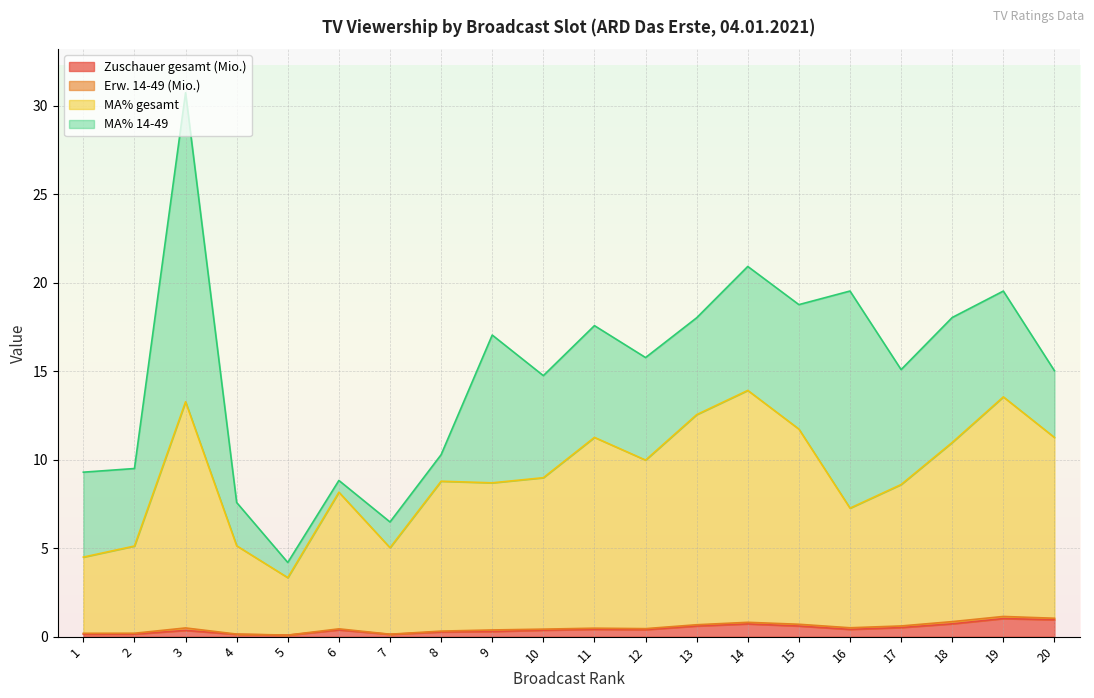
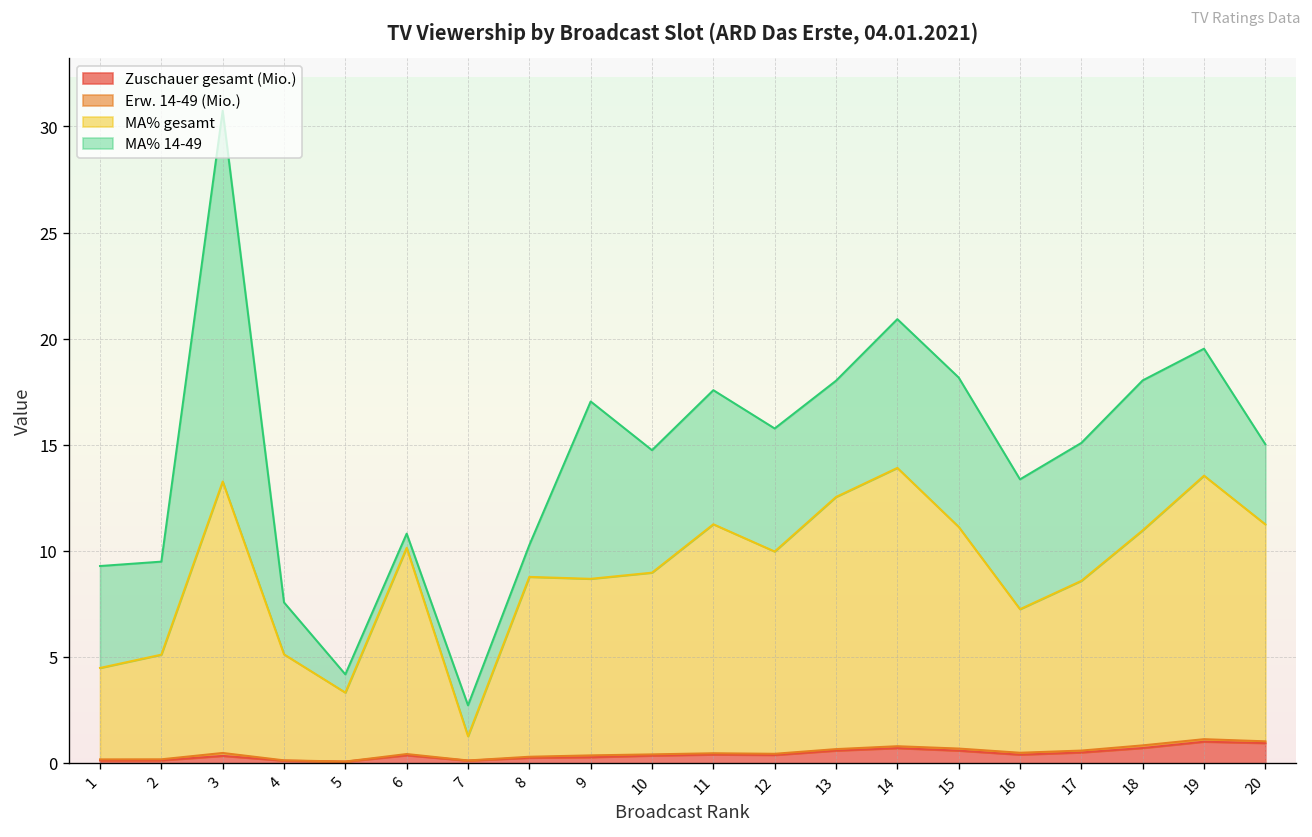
  {
    "MA% gesamt": {
      "1": 4.3,
      "2": 4.9,
      "3": 12.8,
      "4": 5.0,
      "5": 3.2,
-     "6": 7.7,
-     "7": 4.9,
+     "6": 9.7,
+     "7": 1.1,
      "8": 8.5,
      "9": 8.3,
      "10": 8.6,
      "11": 10.8,
      "12": 9.5,
      "13": 11.9,
      "14": 13.1,
-     "15": 11.0,
+     "15": 10.4,
      "16": 6.8,
      "17": 8.0,
      "18": 10.1,
      "19": 12.4,
      "20": 10.2
    },
    "MA% 14-49": {
      "1": 4.8,
      "2": 4.4,
      "4": 2.4,
      "5": 0.9,
      "6": 0.7,
      "7": 1.5,
      "8": 1.5,
      "9": 8.4,
      "10": 5.8,
      "11": 6.3,
      "12": 5.8,
      "13": 5.5,
      "14": 7.0,
      "15": 7.0,
-     "16": 12.3,
+     "16": 6.1,
      "17": 6.5,
      "18": 7.1,
      "19": 6.0,
      "20": 3.8
    }
  }
